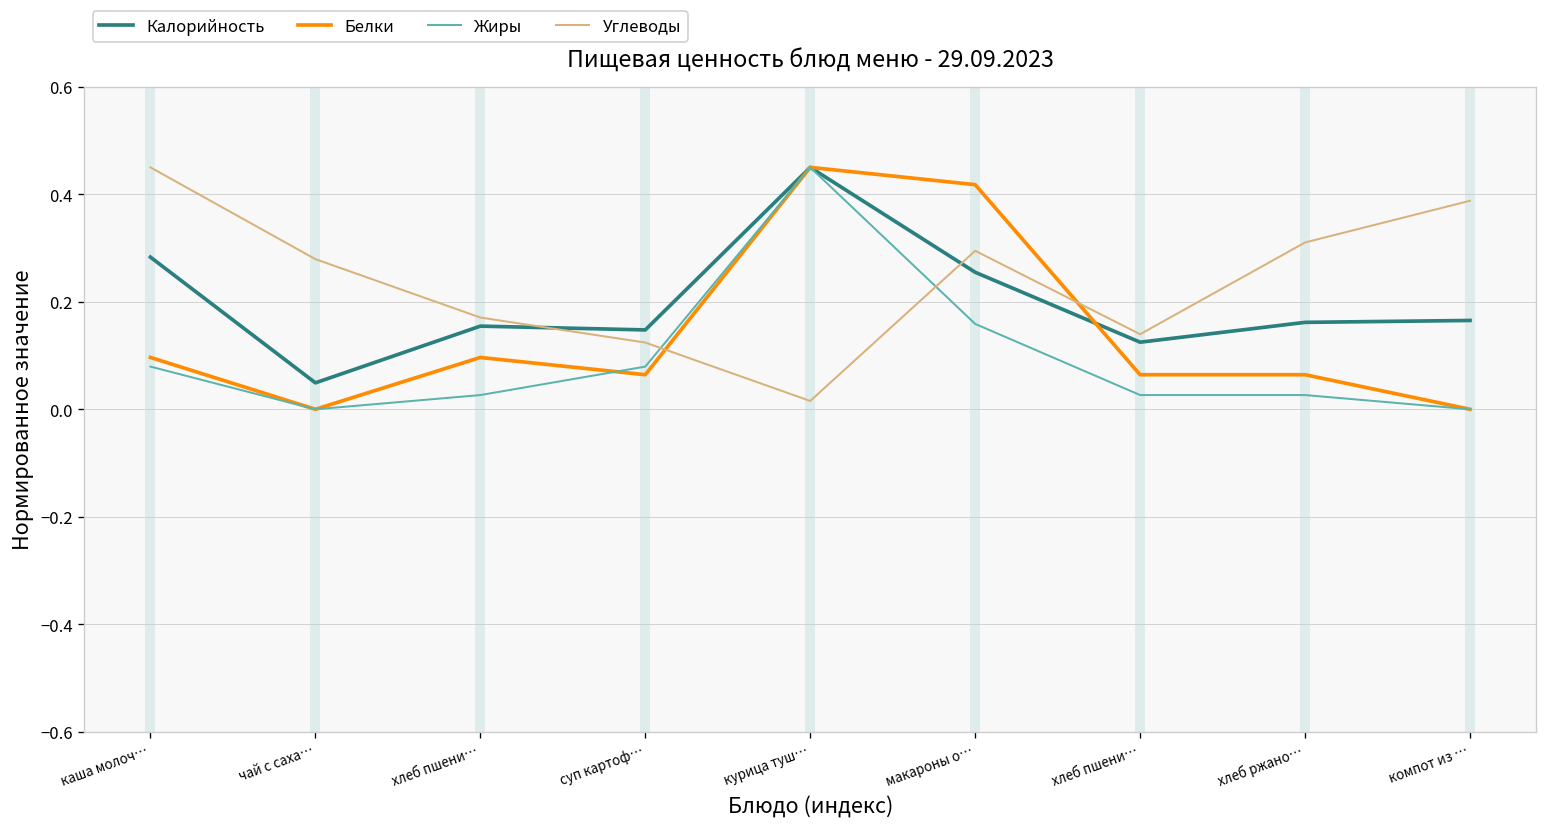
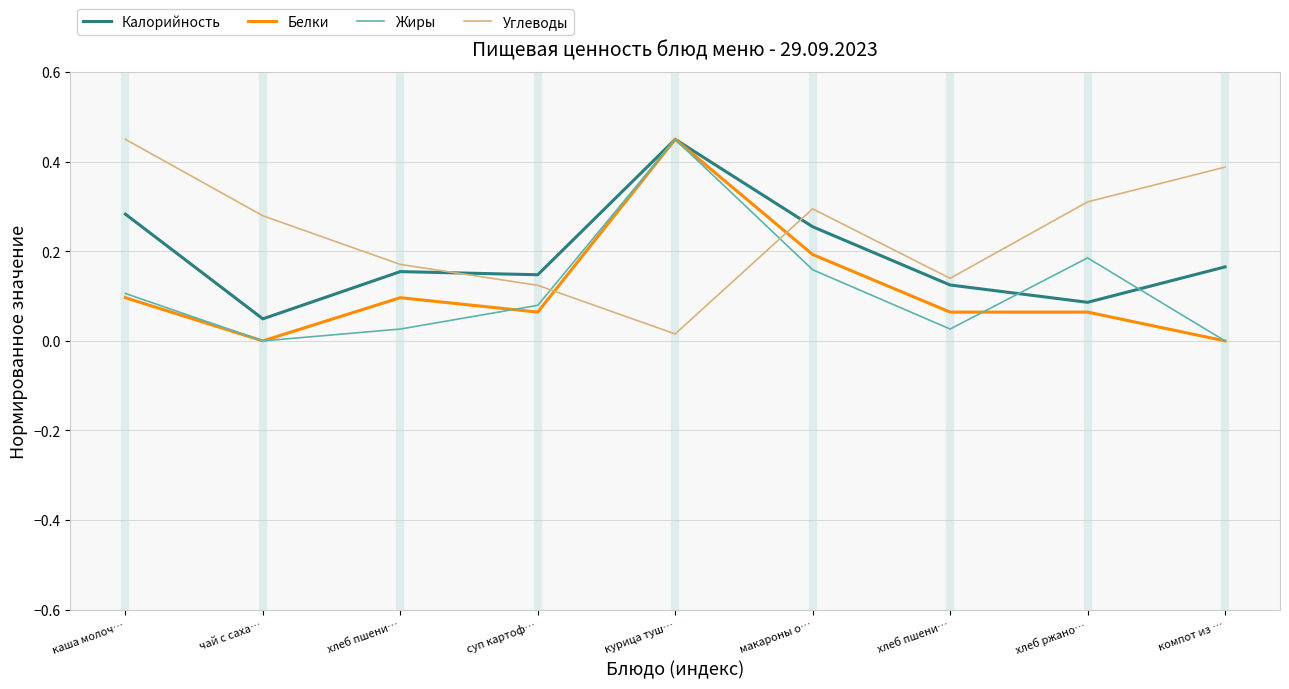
  {
    "Калорийность": {
      "каша молоч…": 0.28,
      "чай с саха…": 0.05,
      "суп картоф…": 0.15,
      "макароны о…": 0.25,
-     "хлеб ржано…": 0.16,
+     "хлеб ржано…": 0.09,
      "компот из …": 0.17
    },
    "Белки": {
      "каша молоч…": 0.10,
      "суп картоф…": 0.06,
-     "макароны о…": 0.42,
+     "макароны о…": 0.19,
      "хлеб ржано…": 0.06
    },
    "Жиры": {
-     "каша молоч…": 0.08,
+     "каша молоч…": 0.11,
      "суп картоф…": 0.08,
      "макароны о…": 0.16,
-     "хлеб ржано…": 0.03
+     "хлеб ржано…": 0.19
    },
    "Углеводы": {
      "каша молоч…": 0.45,
      "чай с саха…": 0.28,
      "суп картоф…": 0.12,
      "курица туш…": 0.02,
      "макароны о…": 0.29,
      "хлеб ржано…": 0.31,
      "компот из …": 0.39
    }
  }
